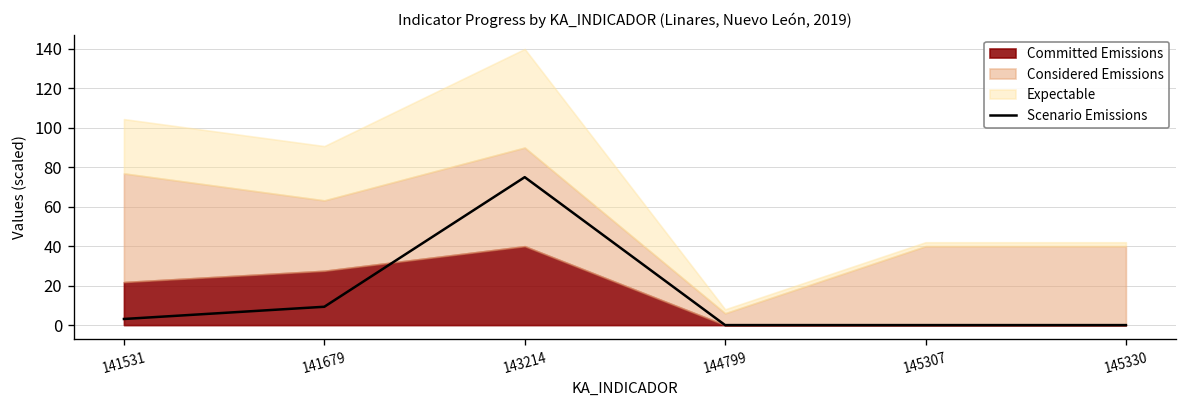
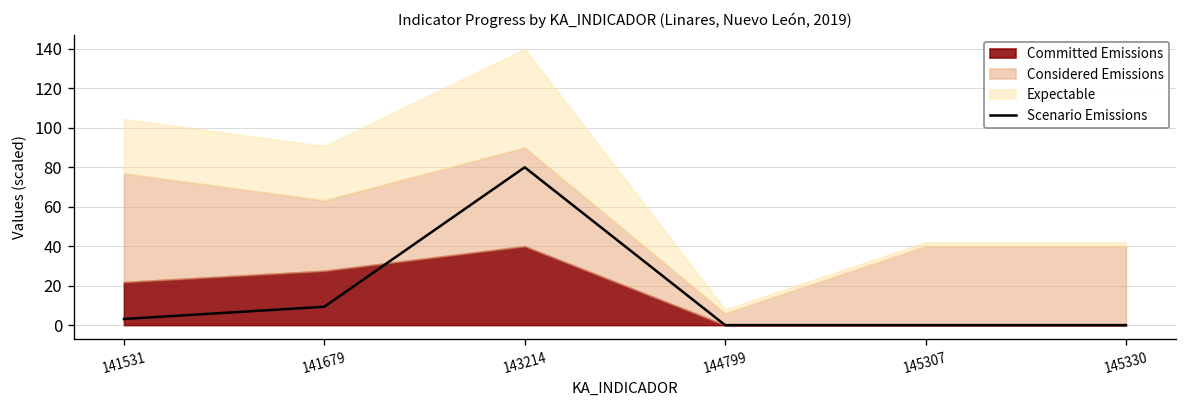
  {
    "Scenario Emissions": {
      "141531": 3,
      "141679": 9,
-     "143214": 75
+     "143214": 80
    },
    "Committed Emissions": {
      "141531": 22,
      "141679": 28,
      "143214": 40
    },
    "Considered Emissions": {
      "141531": 55,
      "141679": 36,
      "143214": 50,
      "144799": 6,
      "145307": 40,
      "145330": 40
    },
    "Expectable": {
      "141531": 28,
      "141679": 28,
      "143214": 50,
      "144799": 2,
      "145307": 2,
      "145330": 2
    }
  }
